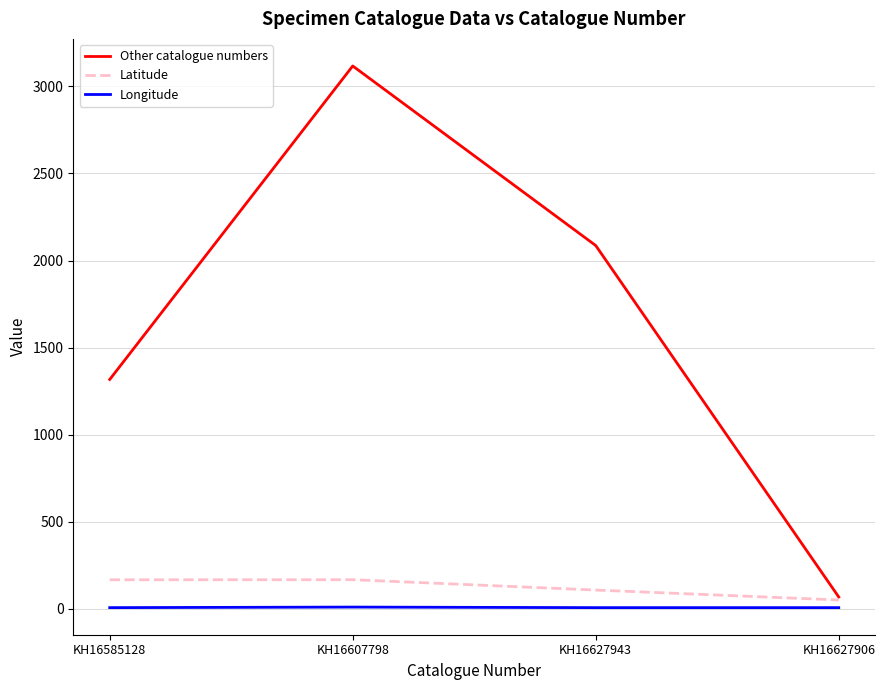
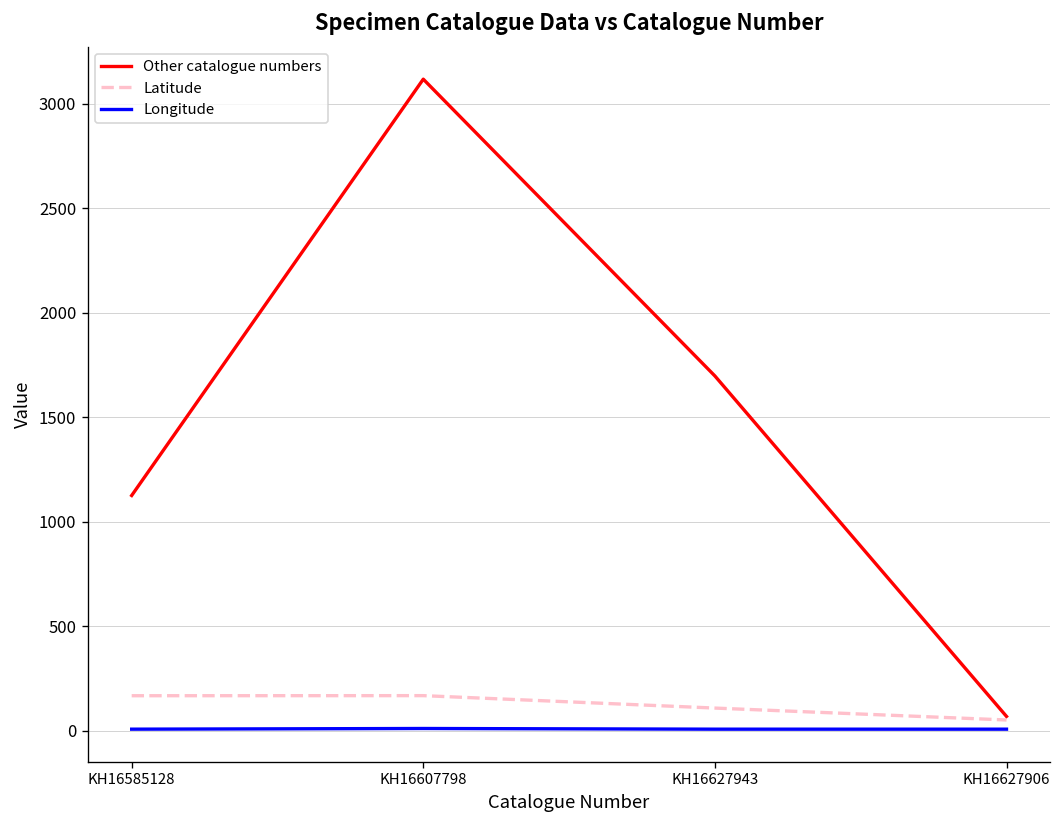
  {
    "Other catalogue numbers": {
-     "KH16585128": 1320,
+     "KH16585128": 1130,
      "KH16607798": 3120,
-     "KH16627943": 2090,
+     "KH16627943": 1700,
      "KH16627906": 70
    },
    "Latitude": {
      "KH16585128": 170,
      "KH16607798": 170,
      "KH16627943": 110,
      "KH16627906": 50
    },
    "Longitude": {
      "KH16585128": 10,
      "KH16607798": 10,
      "KH16627943": 10,
      "KH16627906": 10
    }
  }
